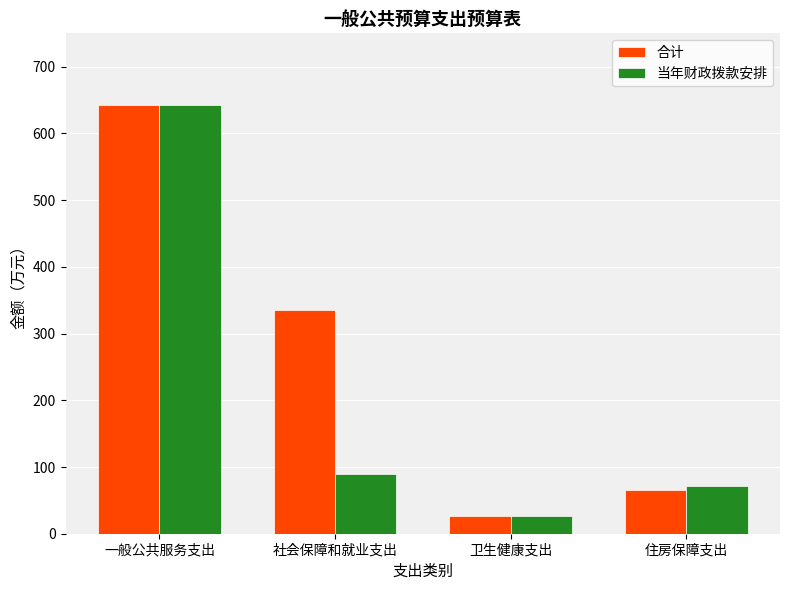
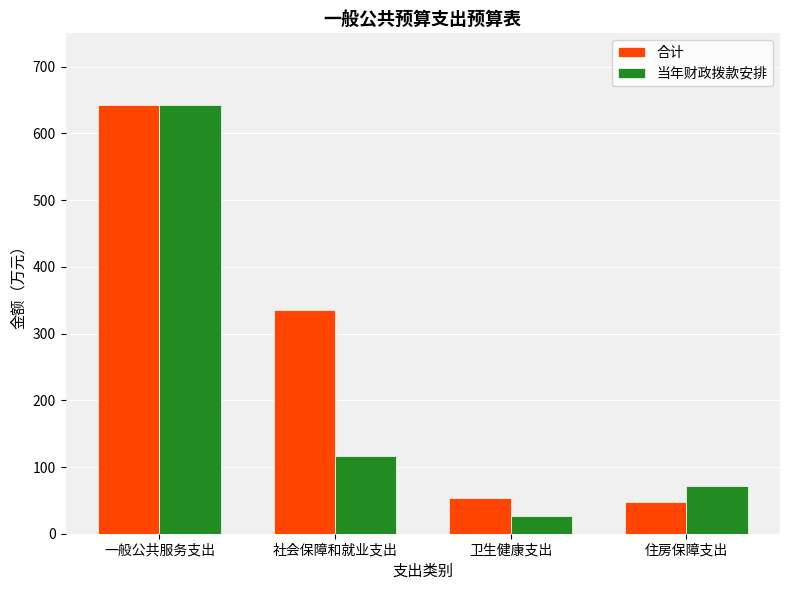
  {
    "合计": {
      "一般公共服务支出": 640,
      "社会保障和就业支出": 340,
-     "卫生健康支出": 30,
-     "住房保障支出": 70
+     "卫生健康支出": 50,
+     "住房保障支出": 50
    },
    "当年财政拨款安排": {
      "一般公共服务支出": 640,
-     "社会保障和就业支出": 90,
+     "社会保障和就业支出": 120,
      "卫生健康支出": 30,
      "住房保障支出": 70
    }
  }
